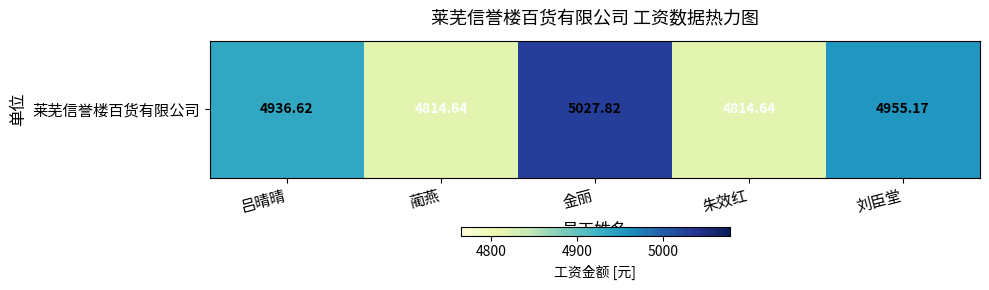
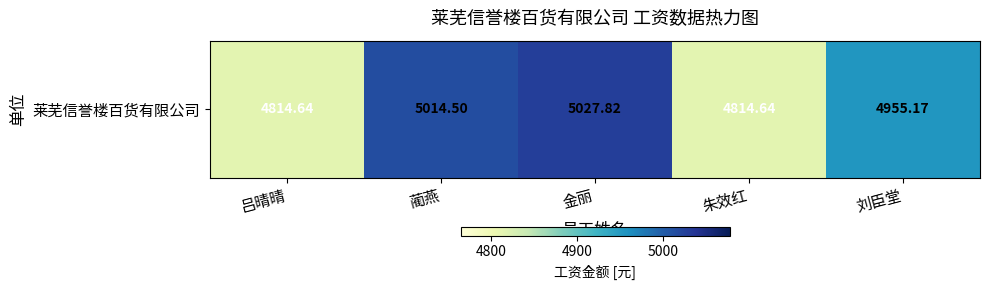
  {
    "莱芜信誉楼百货有限公司": {
-     "吕晴晴": 4936.62,
-     "蔺燕": 4814.64,
+     "吕晴晴": 4814.64,
+     "蔺燕": 5014.50,
      "金丽": 5027.82,
      "朱效红": 4814.64,
      "刘臣堂": 4955.17
    }
  }
